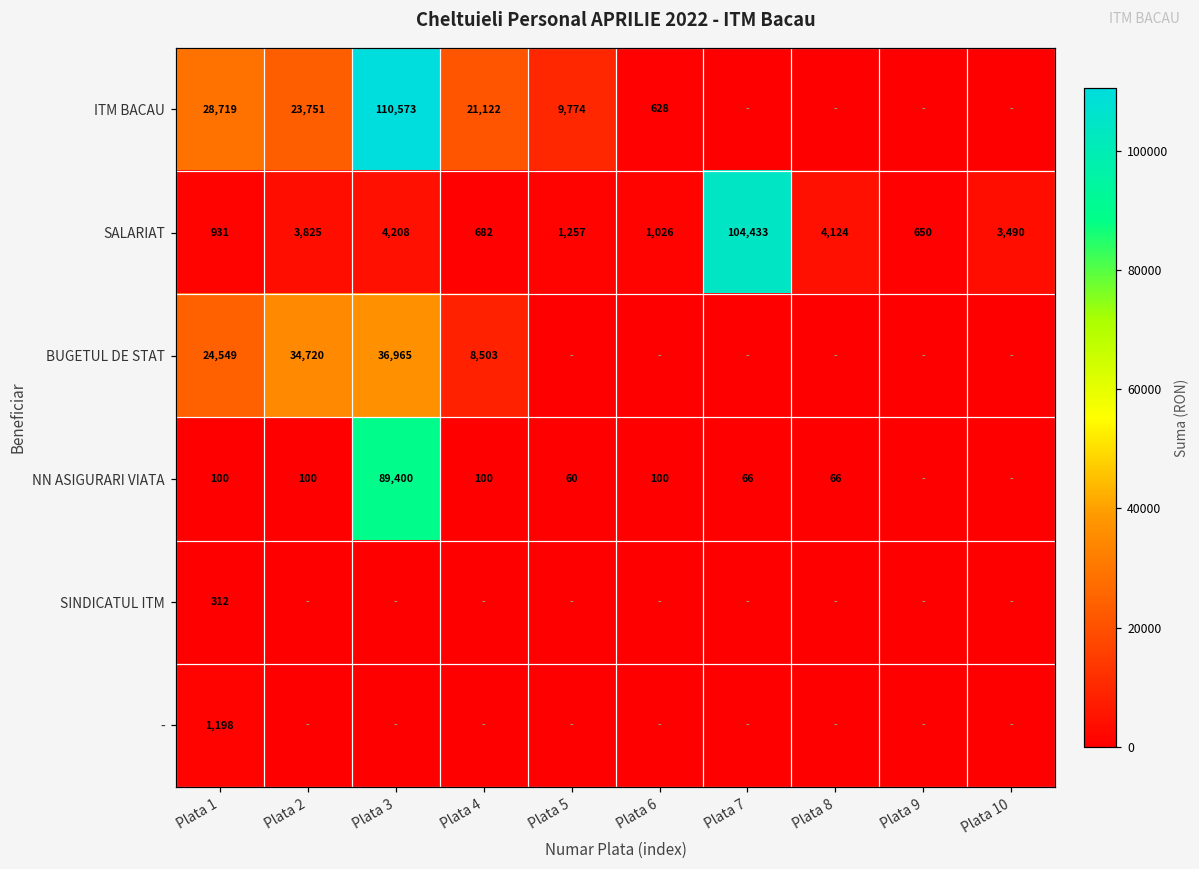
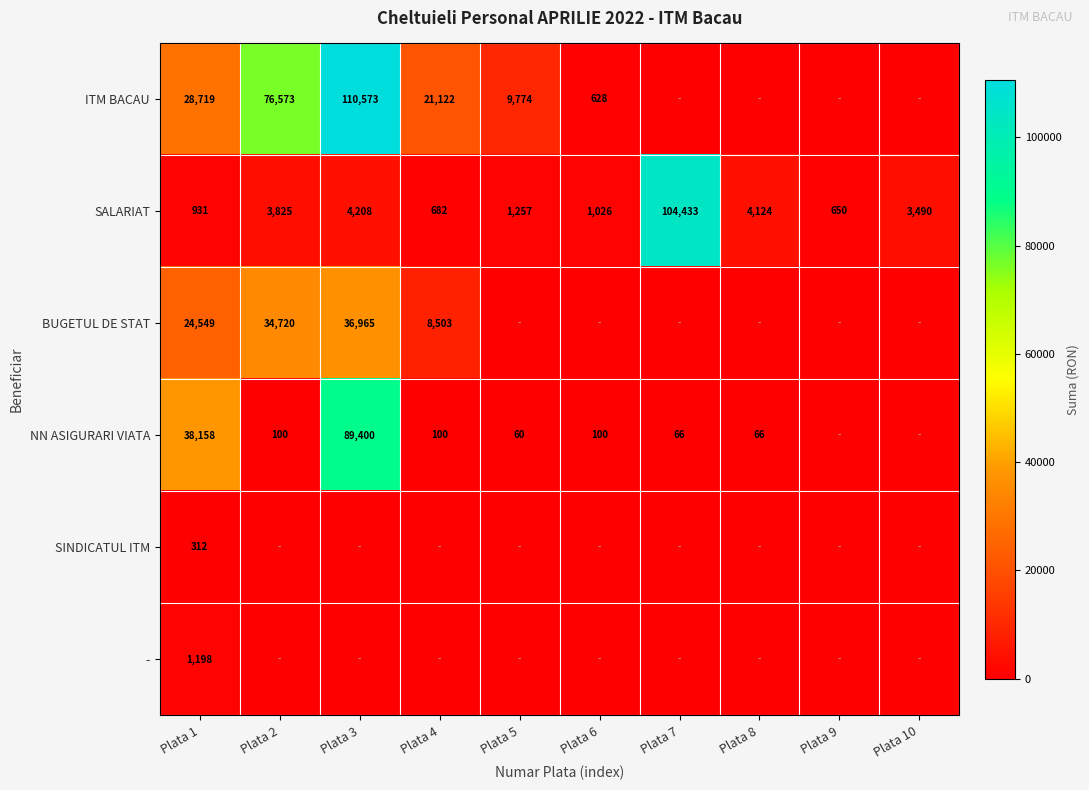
  {
    "ITM BACAU": {
      "Plata 1": "28,719",
-     "Plata 2": "23,751",
+     "Plata 2": "76,573",
      "Plata 3": "110,573",
      "Plata 4": "21,122",
      "Plata 5": "9,774",
      "Plata 6": "628"
    },
    "SALARIAT": {
      "Plata 1": "931",
      "Plata 2": "3,825",
      "Plata 3": "4,208",
      "Plata 4": "682",
      "Plata 5": "1,257",
      "Plata 6": "1,026",
      "Plata 7": "104,433",
      "Plata 8": "4,124",
      "Plata 9": "650",
      "Plata 10": "3,490"
    },
    "BUGETUL DE STAT": {
      "Plata 1": "24,549",
      "Plata 2": "34,720",
      "Plata 3": "36,965",
      "Plata 4": "8,503"
    },
    "NN ASIGURARI VIATA": {
-     "Plata 1": "100",
+     "Plata 1": "38,158",
      "Plata 2": "100",
      "Plata 3": "89,400",
      "Plata 4": "100",
      "Plata 5": "60",
      "Plata 6": "100",
      "Plata 7": "66",
      "Plata 8": "66"
    },
    "SINDICATUL ITM": {
      "Plata 1": "312"
    },
    "-": {
      "Plata 1": "1,198"
    }
  }
